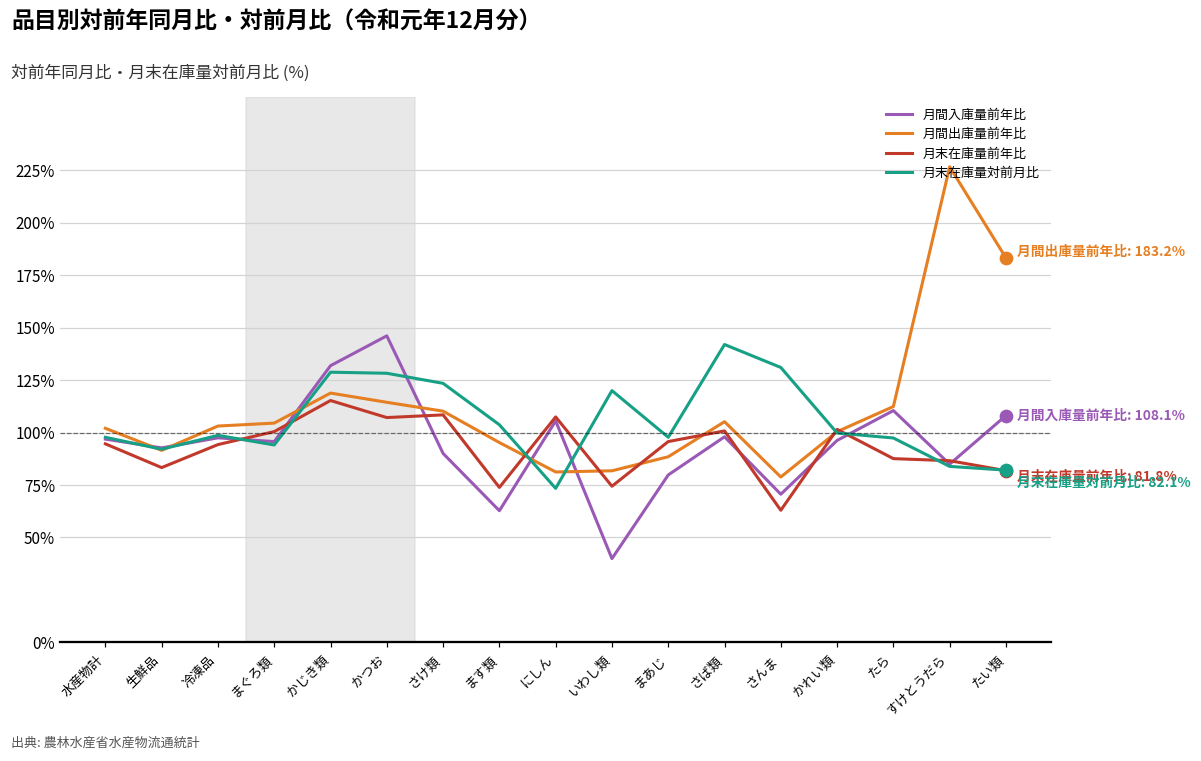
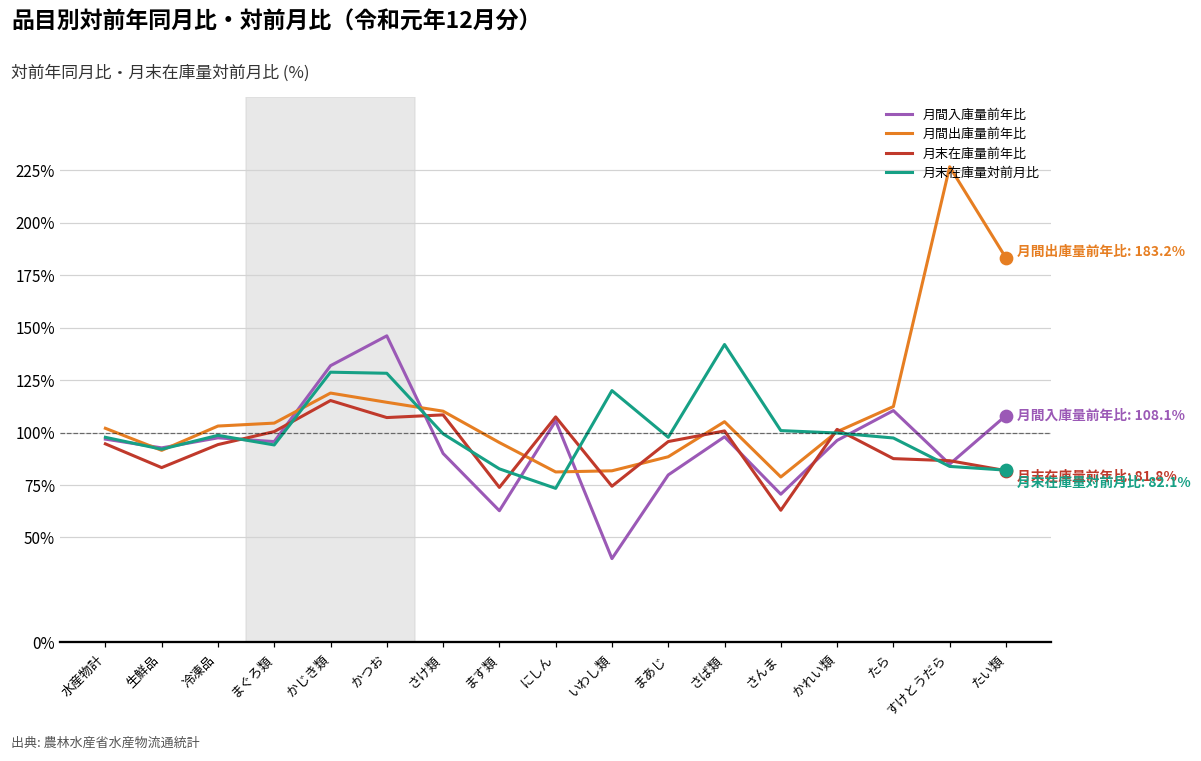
  {
    "月末在庫量対前月比": {
      "まぐろ類": "94%",
      "かじき類": "129%",
      "かつお": "128%",
-     "さけ類": "123%",
-     "ます類": "104%",
+     "さけ類": "99%",
+     "ます類": "83%",
      "にしん": "73%",
      "いわし類": "120%",
      "まあじ": "98%",
      "さば類": "142%",
-     "さんま": "131%",
+     "さんま": "101%",
      "たら": "97%"
    }
  }
